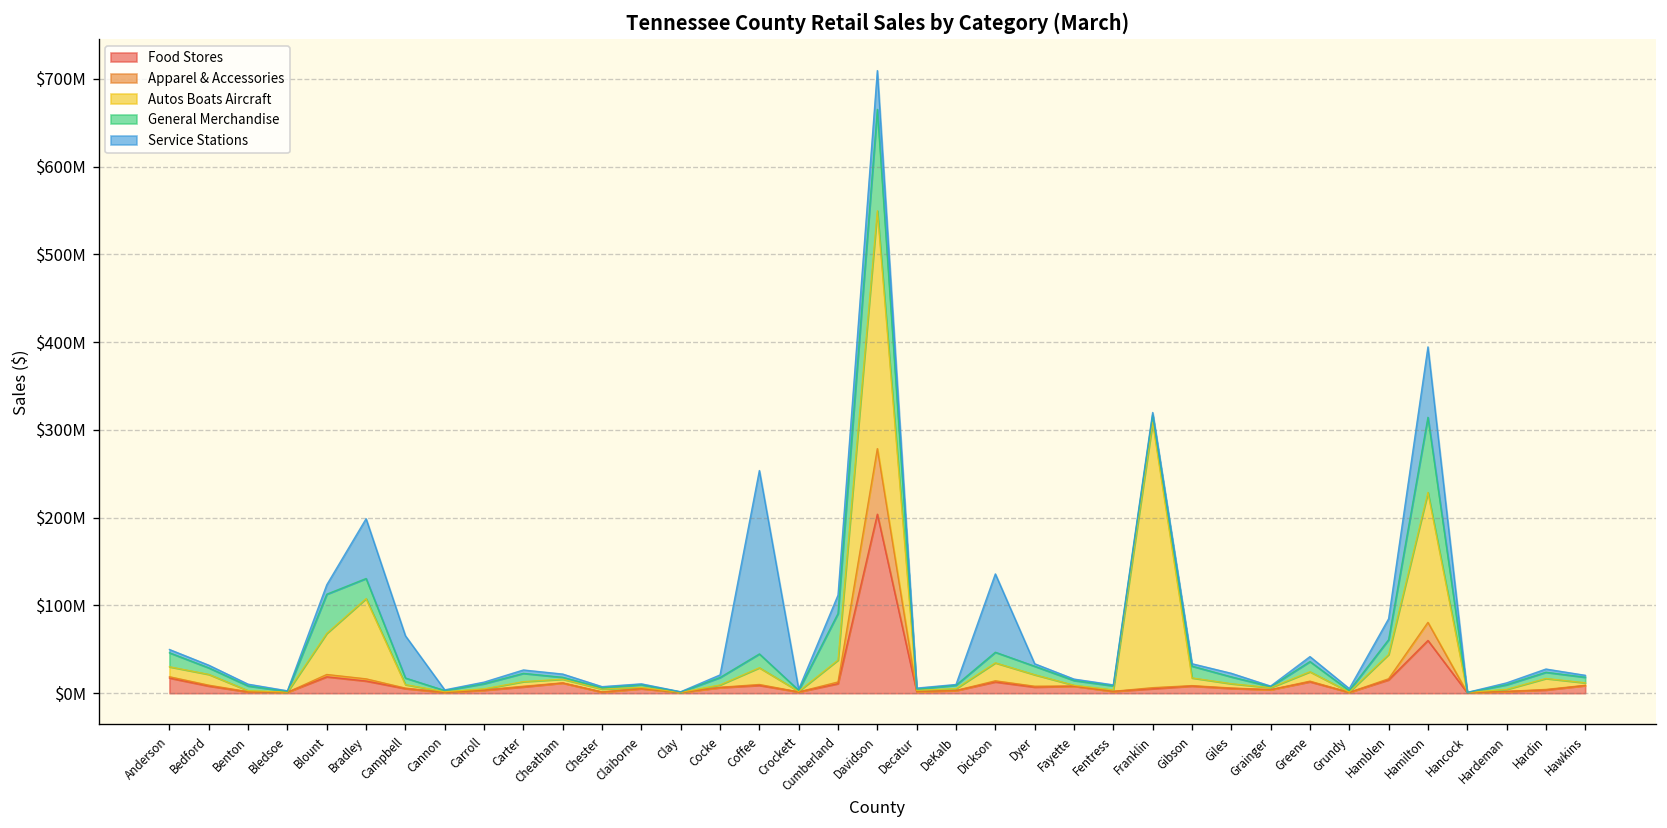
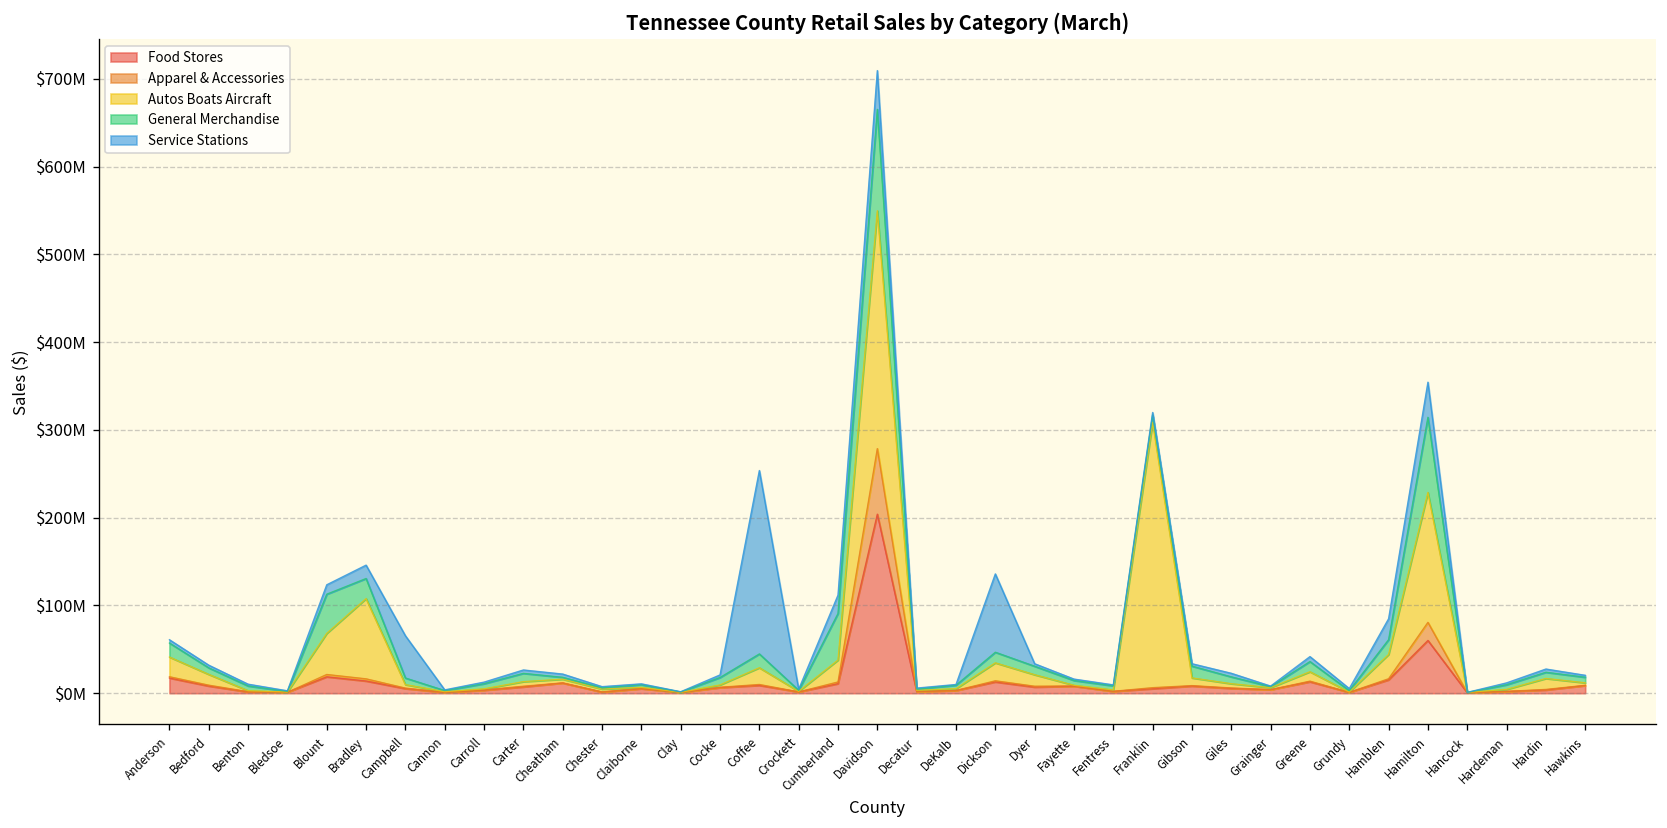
  {
    "Autos Boats Aircraft": {
-     "Anderson": "$10000000",
+     "Anderson": "$20000000",
      "Bedford": "$10000000",
      "Blount": "$50000000",
      "Bradley": "$90000000",
      "Campbell": "$0",
      "Carter": "$10000000",
      "Coffee": "$20000000",
      "Cumberland": "$20000000",
      "Davidson": "$270000000",
      "Dickson": "$20000000",
      "Dyer": "$10000000",
      "Franklin": "$300000000",
      "Gibson": "$10000000",
      "Giles": "$0",
      "Greene": "$10000000",
      "Hamblen": "$30000000",
      "Hamilton": "$150000000",
      "Hardin": "$10000000"
    },
    "General Merchandise": {
      "Anderson": "$20000000",
      "Blount": "$40000000",
      "Bradley": "$20000000",
      "Campbell": "$10000000",
      "Carter": "$10000000",
      "Coffee": "$20000000",
      "Cumberland": "$50000000",
      "Davidson": "$120000000",
      "Dickson": "$10000000",
      "Giles": "$10000000",
      "Greene": "$10000000",
      "Hamblen": "$20000000",
      "Hamilton": "$90000000",
      "Hardin": "$10000000"
    },
    "Service Stations": {
      "Anderson": "$0",
      "Blount": "$10000000",
-     "Bradley": "$70000000",
+     "Bradley": "$20000000",
      "Campbell": "$50000000",
      "Carter": "$0",
      "Cheatham": "$0",
      "Coffee": "$210000000",
      "Cumberland": "$20000000",
      "Davidson": "$40000000",
      "Dickson": "$90000000",
      "Giles": "$0",
      "Greene": "$10000000",
      "Hamblen": "$20000000",
-     "Hamilton": "$80000000",
+     "Hamilton": "$40000000",
      "Hardin": "$0"
    }
  }
